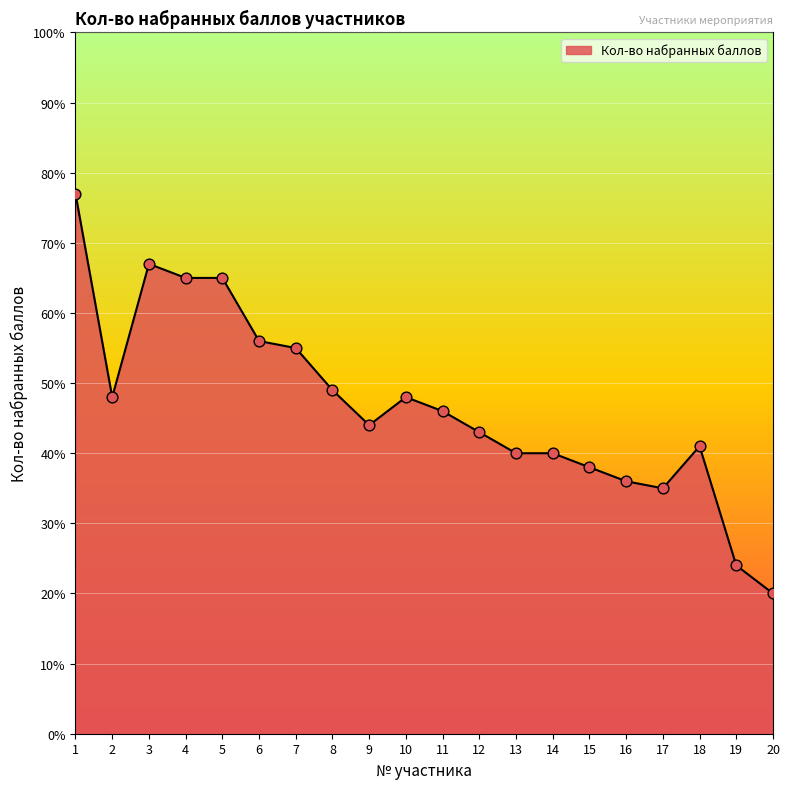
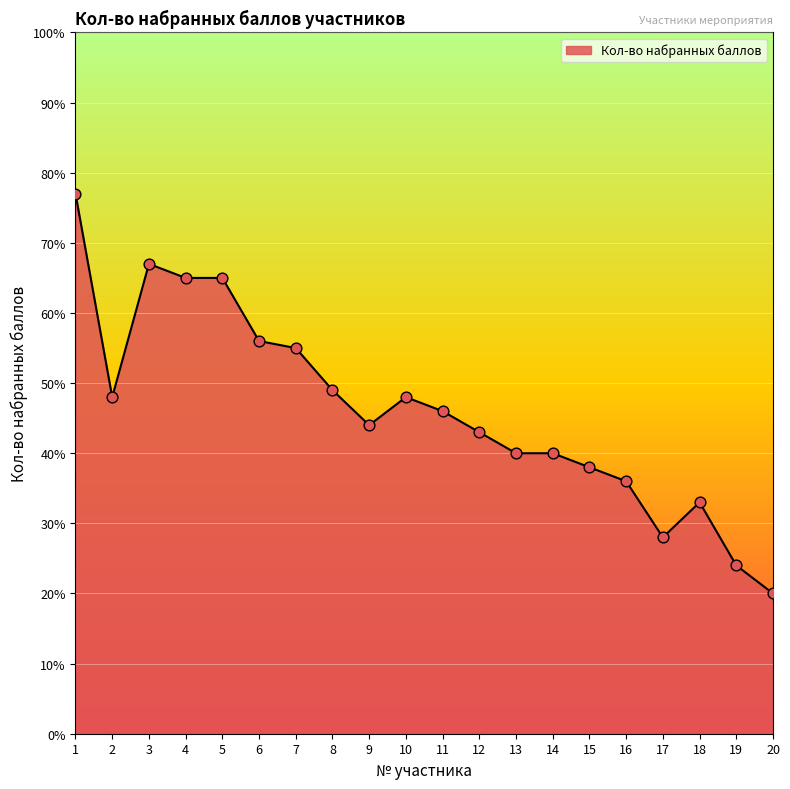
  {
    "1": "77%",
    "2": "48%",
    "3": "67%",
    "4": "65%",
    "5": "65%",
    "6": "56%",
    "7": "55%",
    "8": "49%",
    "9": "44%",
    "10": "48%",
    "11": "46%",
    "12": "43%",
    "13": "40%",
    "14": "40%",
    "15": "38%",
    "16": "36%",
-   "17": "35%",
-   "18": "41%",
+   "17": "28%",
+   "18": "33%",
    "19": "24%",
    "20": "20%"
  }
